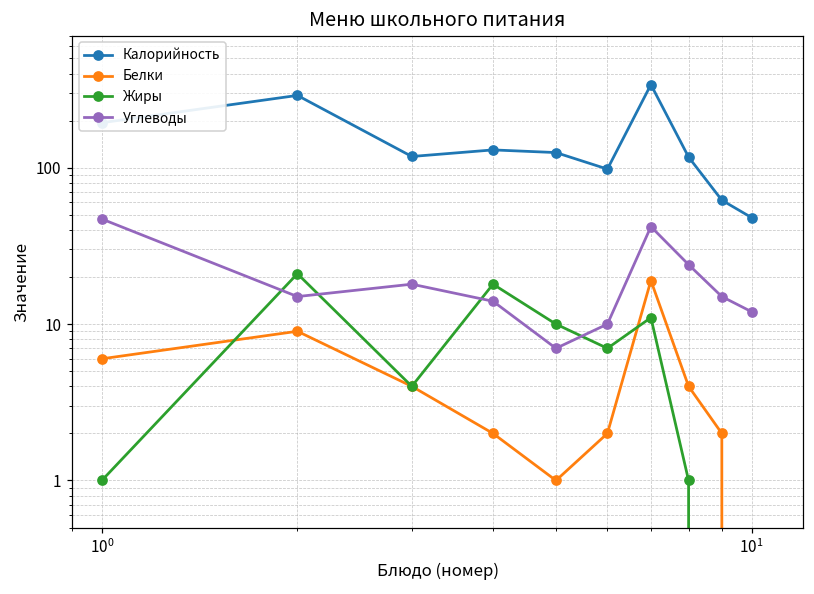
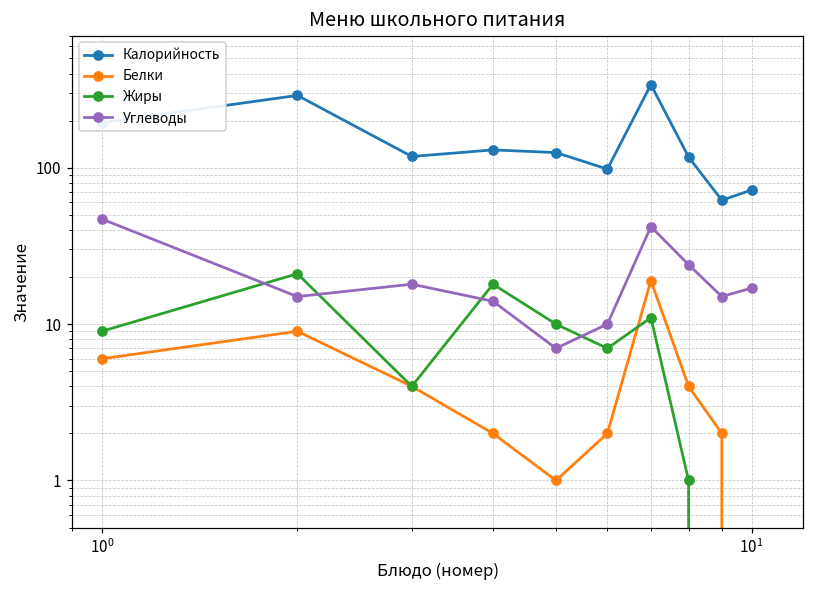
  {
    "Калорийность": {
-     "10^1": 48
+     "10^1": 70
    },
    "Белки": {
      "10^0": 6
    },
    "Жиры": {
-     "10^0": 1
+     "10^0": 9
    },
    "Углеводы": {
      "10^0": 47,
-     "10^1": 12
+     "10^1": 17
    }
  }
